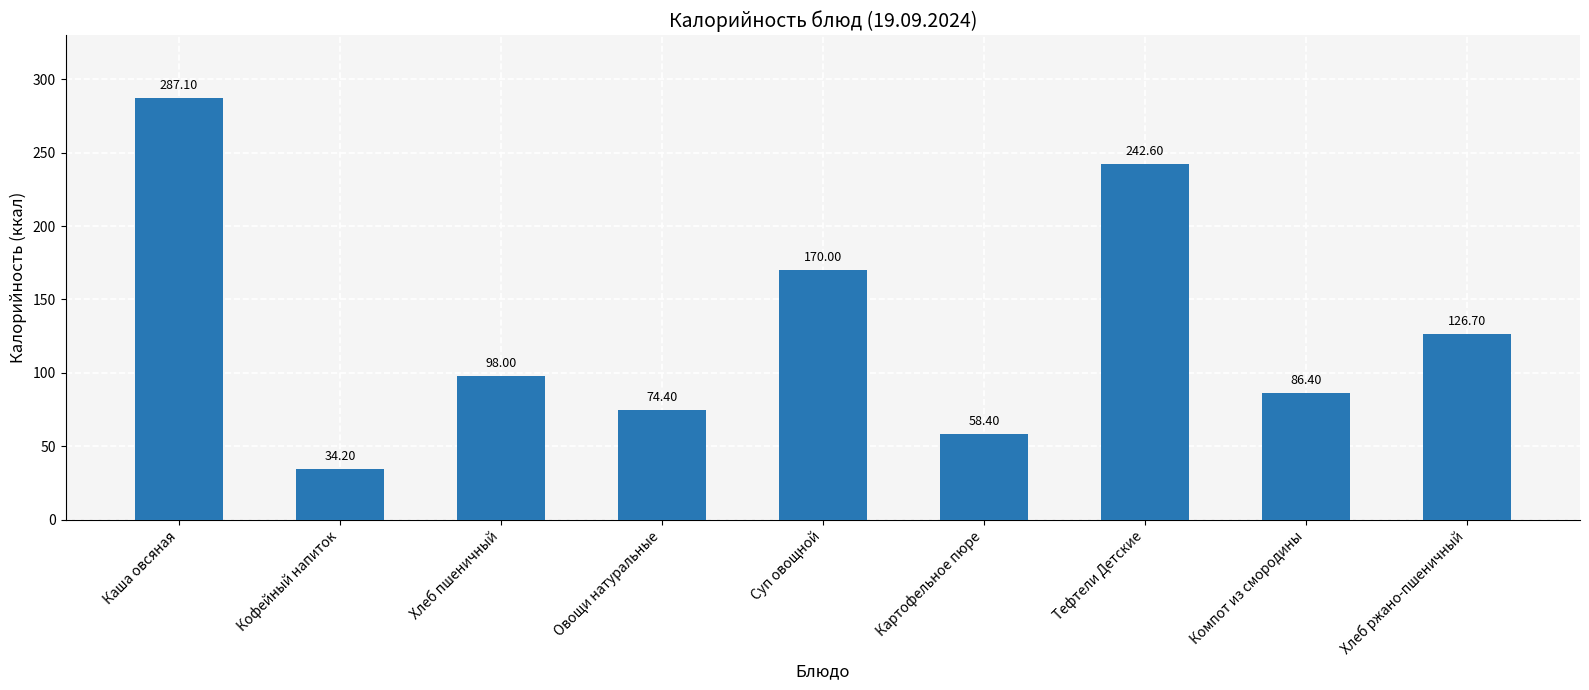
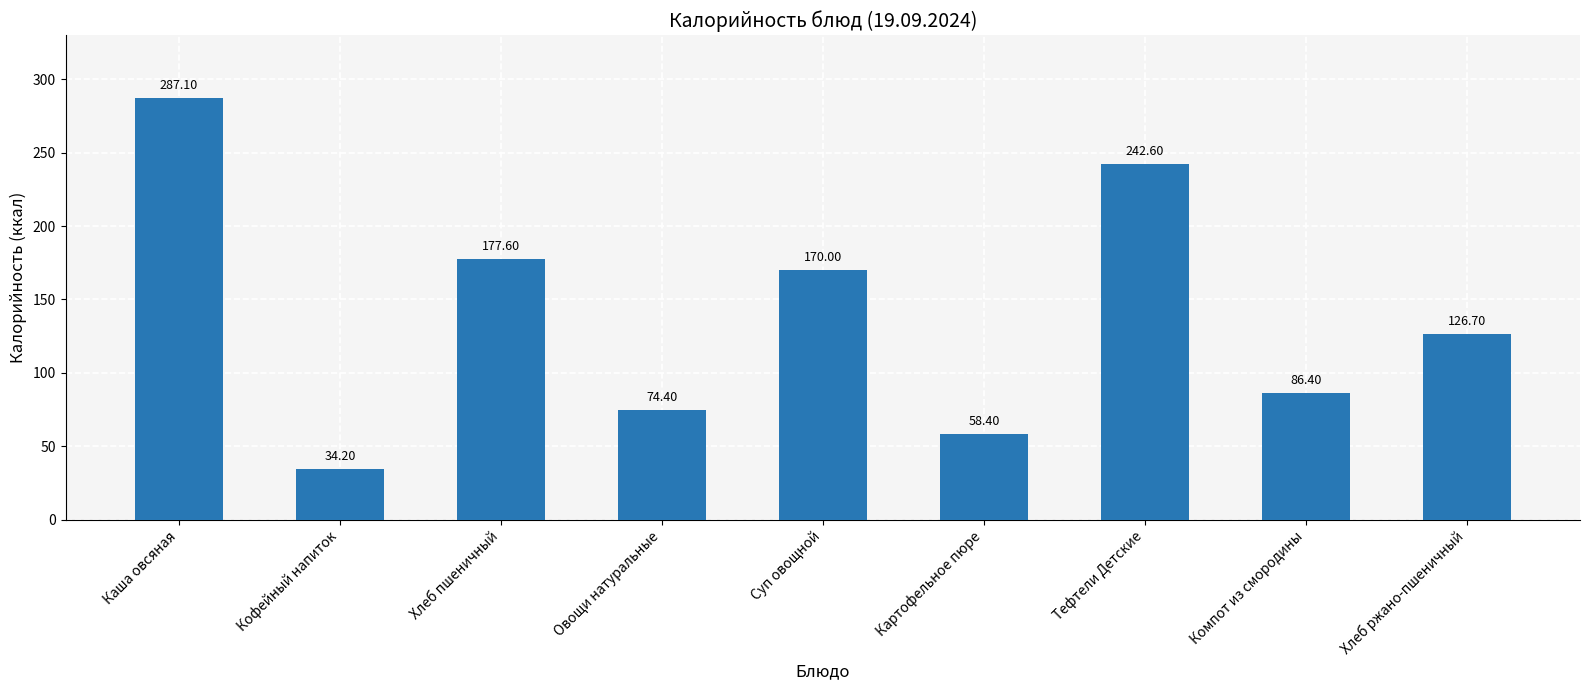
  {
    "Каша овсяная": 287.10,
    "Кофейный напиток": 34.20,
-   "Хлеб пшеничный": 98.00,
+   "Хлеб пшеничный": 177.60,
    "Овощи натуральные": 74.40,
    "Суп овощной": 170.00,
    "Картофельное пюре": 58.40,
    "Тефтели Детские": 242.60,
    "Компот из смородины": 86.40,
    "Хлеб ржано-пшеничный": 126.70
  }
